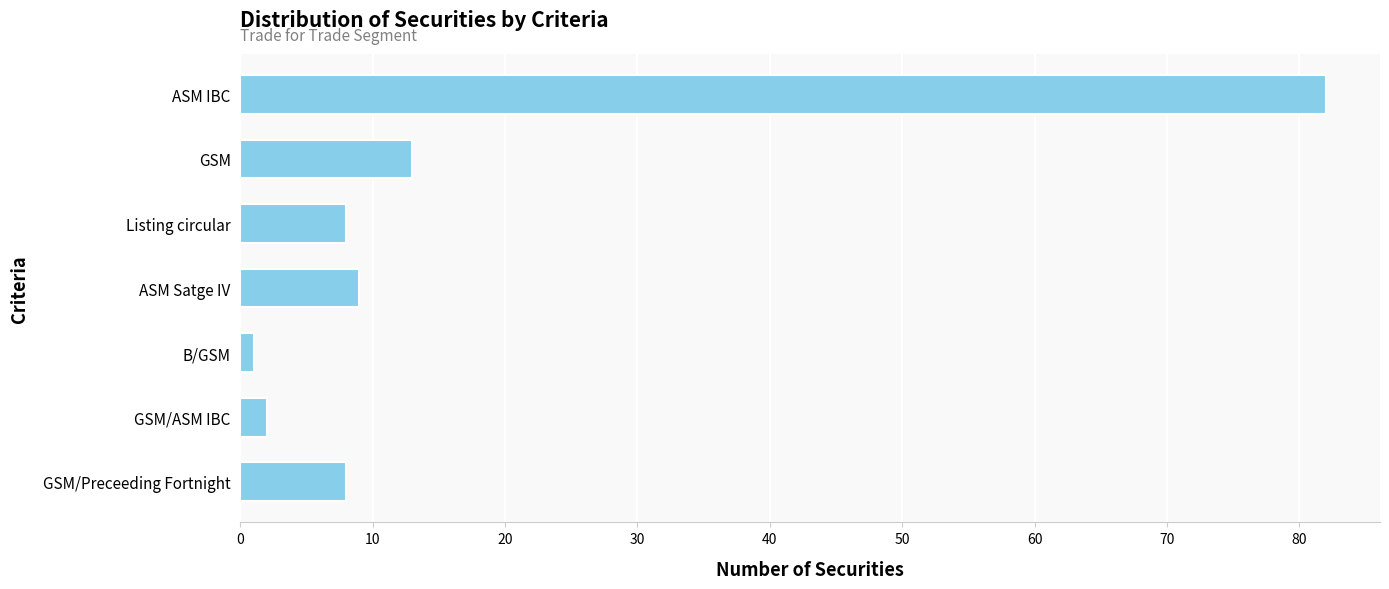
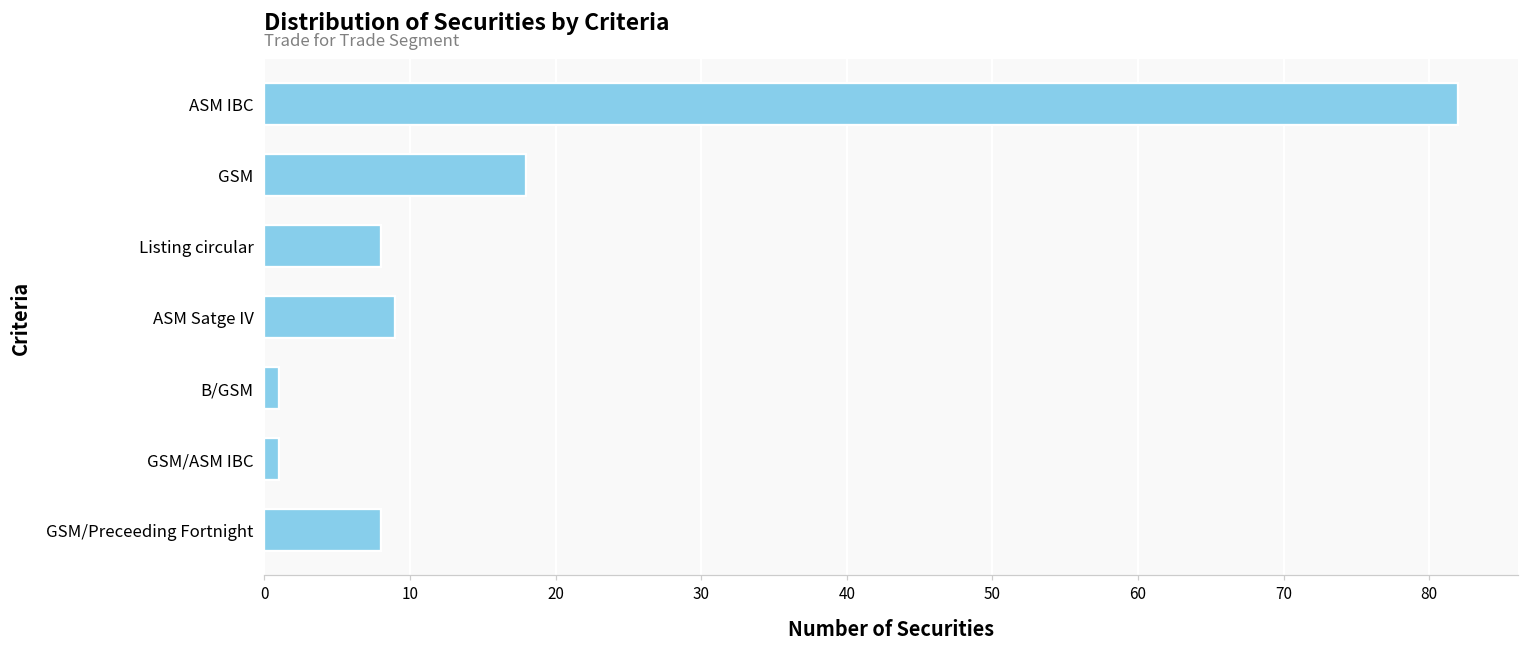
  {
    "ASM IBC": 82,
-   "GSM": 13,
+   "GSM": 18,
    "Listing circular": 8,
    "ASM Satge IV": 9,
    "B/GSM": 1,
-   "GSM/ASM IBC": 2,
+   "GSM/ASM IBC": 1,
    "GSM/Preceeding Fortnight": 8
  }
